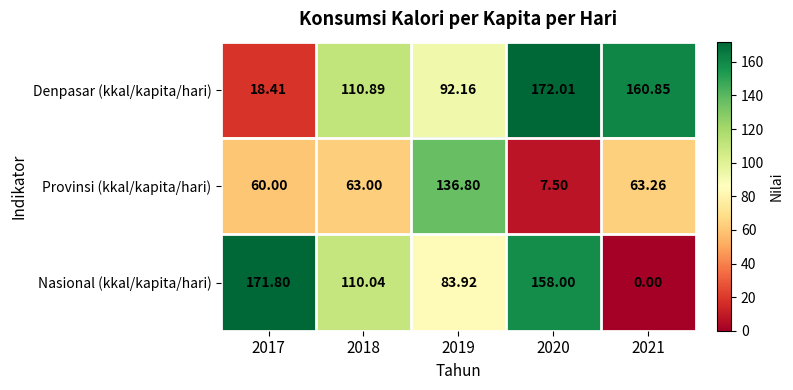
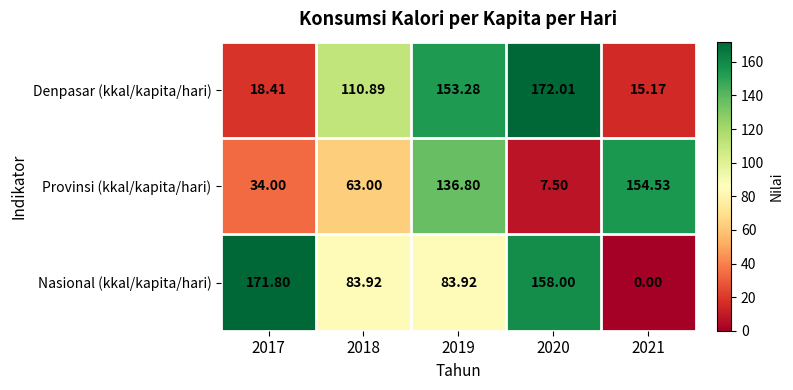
  {
    "Denpasar (kkal/kapita/hari)": {
      "2017": 18.41,
      "2018": 110.89,
-     "2019": 92.16,
+     "2019": 153.28,
      "2020": 172.01,
-     "2021": 160.85
+     "2021": 15.17
    },
    "Provinsi (kkal/kapita/hari)": {
-     "2017": 60.00,
+     "2017": 34.00,
      "2018": 63.00,
      "2019": 136.80,
      "2020": 7.50,
-     "2021": 63.26
+     "2021": 154.53
    },
    "Nasional (kkal/kapita/hari)": {
      "2017": 171.80,
-     "2018": 110.04,
+     "2018": 83.92,
      "2019": 83.92,
      "2020": 158.00,
      "2021": 0.00
    }
  }
